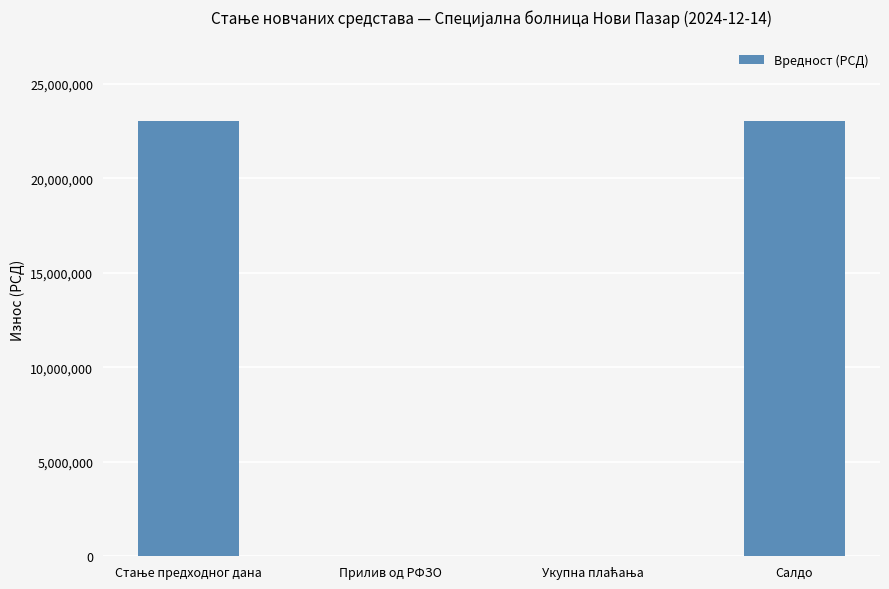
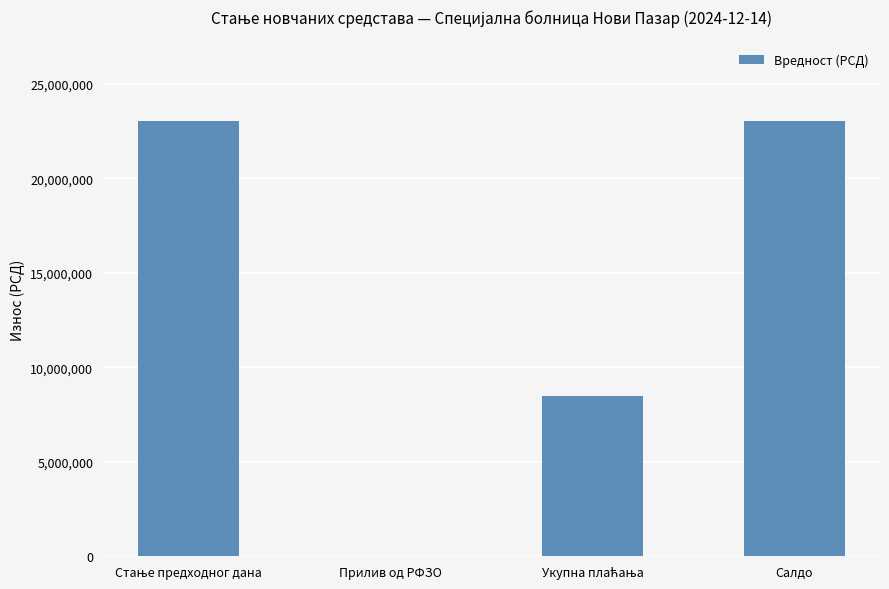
  {
    "Стање предходног дана": "23,100,000",
    "Прилив од РФЗО": "0",
-   "Укупна плаћања": "0",
+   "Укупна плаћања": "8,500,000",
    "Салдо": "23,000,000"
  }
